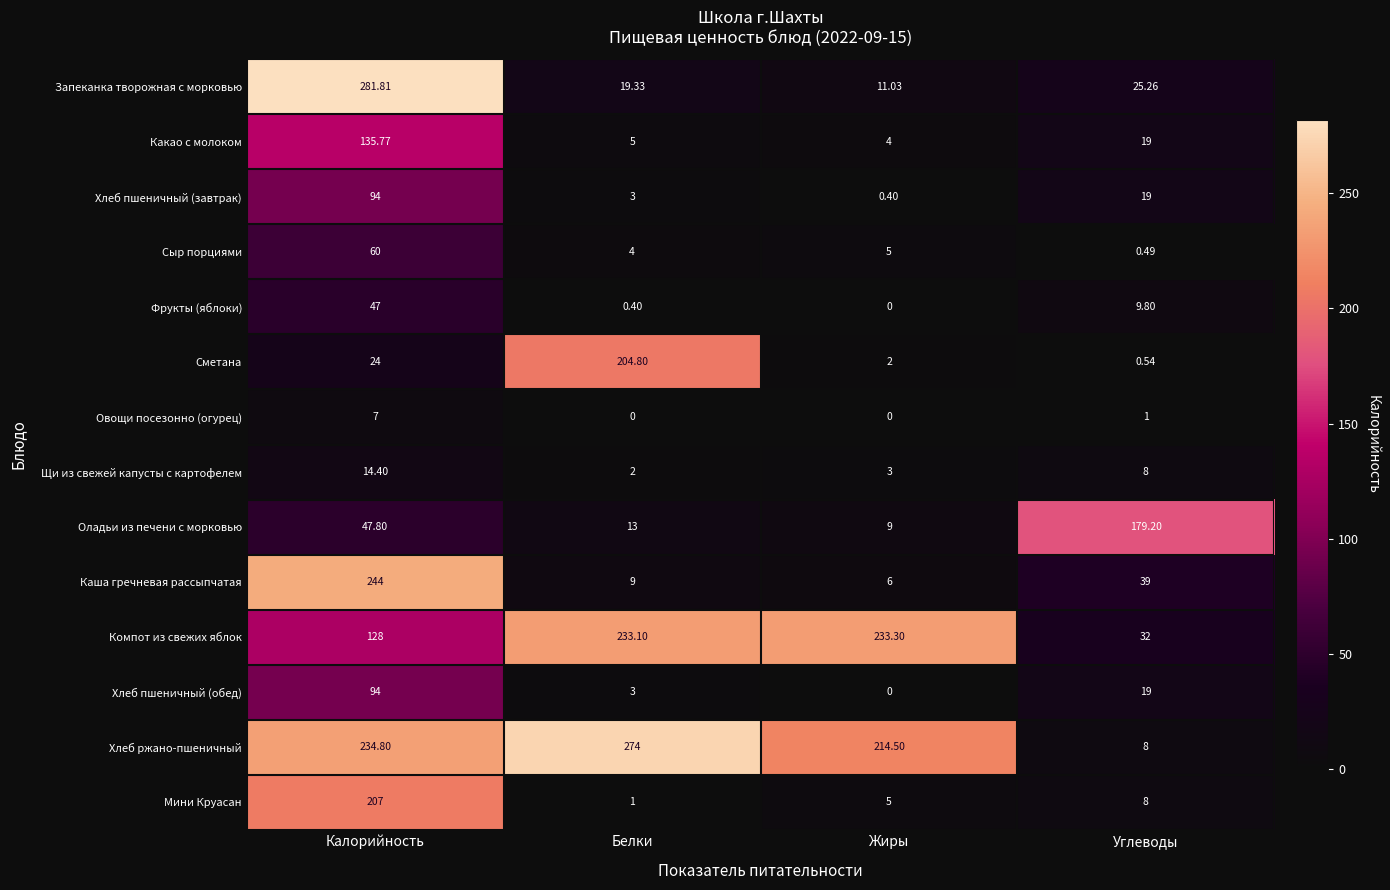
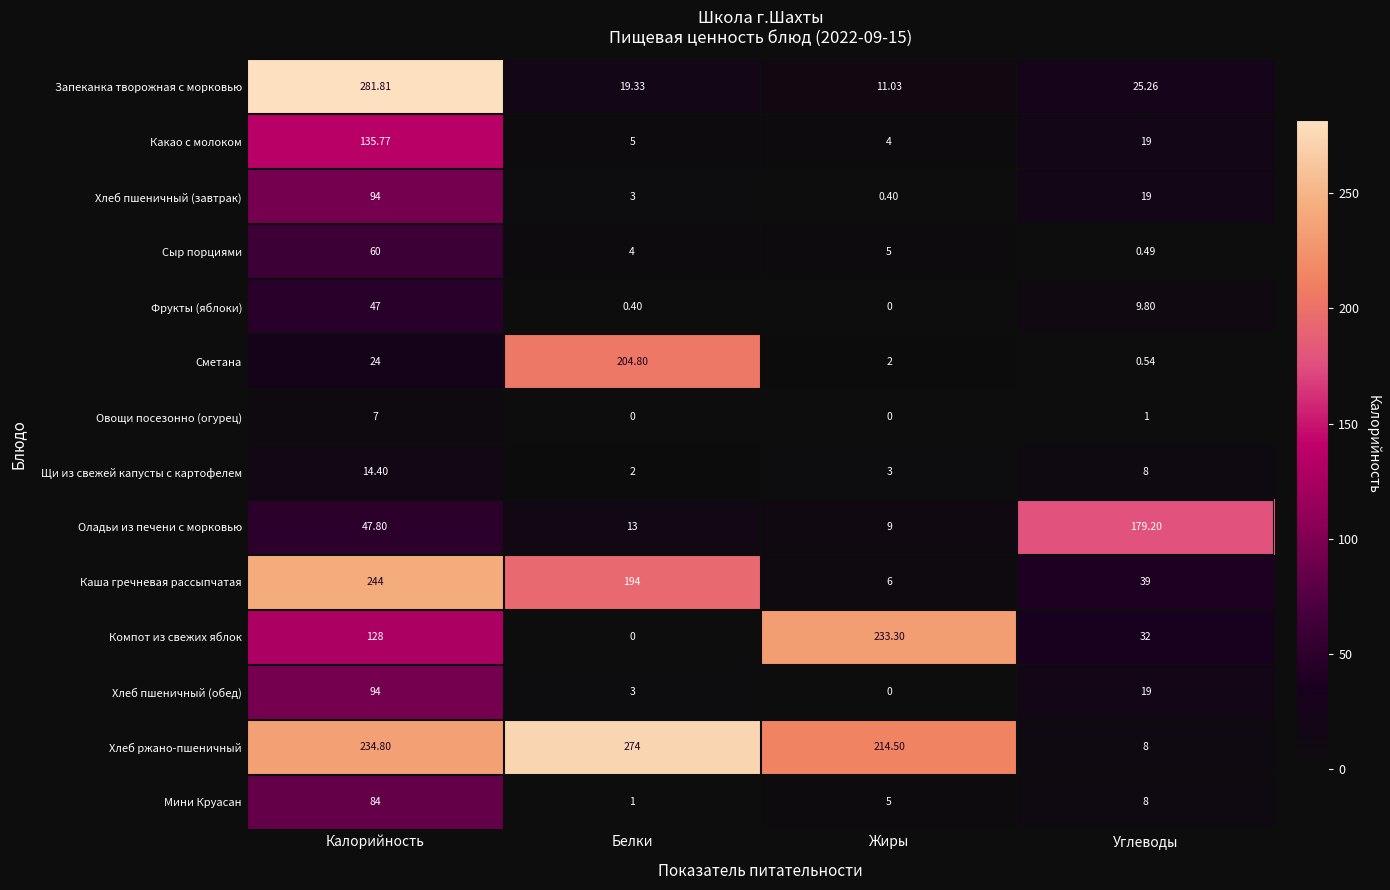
  {
    "Запеканка творожная с морковью": {
      "Калорийность": 281.81,
      "Белки": 19.33,
      "Жиры": 11.03,
      "Углеводы": 25.26
    },
    "Какао с молоком": {
      "Калорийность": 135.77,
      "Белки": 5,
      "Жиры": 4,
      "Углеводы": 19
    },
    "Хлеб пшеничный (завтрак)": {
      "Калорийность": 94,
      "Белки": 3,
      "Жиры": 0.40,
      "Углеводы": 19
    },
    "Сыр порциями": {
      "Калорийность": 60,
      "Белки": 4,
      "Жиры": 5,
      "Углеводы": 0.49
    },
    "Фрукты (яблоки)": {
      "Калорийность": 47,
      "Белки": 0.40,
      "Жиры": 0,
      "Углеводы": 9.80
    },
    "Сметана": {
      "Калорийность": 24,
      "Белки": 204.80,
      "Жиры": 2,
      "Углеводы": 0.54
    },
    "Овощи посезонно (огурец)": {
      "Калорийность": 7,
      "Белки": 0,
      "Жиры": 0,
      "Углеводы": 1
    },
    "Щи из свежей капусты с картофелем": {
      "Калорийность": 14.40,
      "Белки": 2,
      "Жиры": 3,
      "Углеводы": 8
    },
    "Оладьи из печени с морковью": {
      "Калорийность": 47.80,
      "Белки": 13,
      "Жиры": 9,
      "Углеводы": 179.20
    },
    "Каша гречневая рассыпчатая": {
      "Калорийность": 244,
-     "Белки": 9,
+     "Белки": 194,
      "Жиры": 6,
      "Углеводы": 39
    },
    "Компот из свежих яблок": {
      "Калорийность": 128,
-     "Белки": 233.10,
+     "Белки": 0,
      "Жиры": 233.30,
      "Углеводы": 32
    },
    "Хлеб пшеничный (обед)": {
      "Калорийность": 94,
      "Белки": 3,
      "Жиры": 0,
      "Углеводы": 19
    },
    "Хлеб ржано-пшеничный": {
      "Калорийность": 234.80,
      "Белки": 274,
      "Жиры": 214.50,
      "Углеводы": 8
    },
    "Мини Круасан": {
-     "Калорийность": 207,
+     "Калорийность": 84,
      "Белки": 1,
      "Жиры": 5,
      "Углеводы": 8
    }
  }
